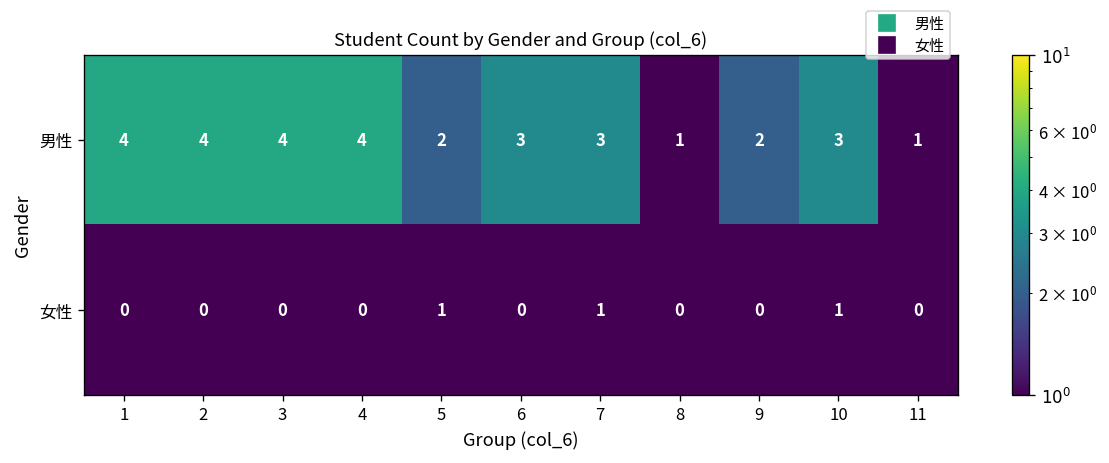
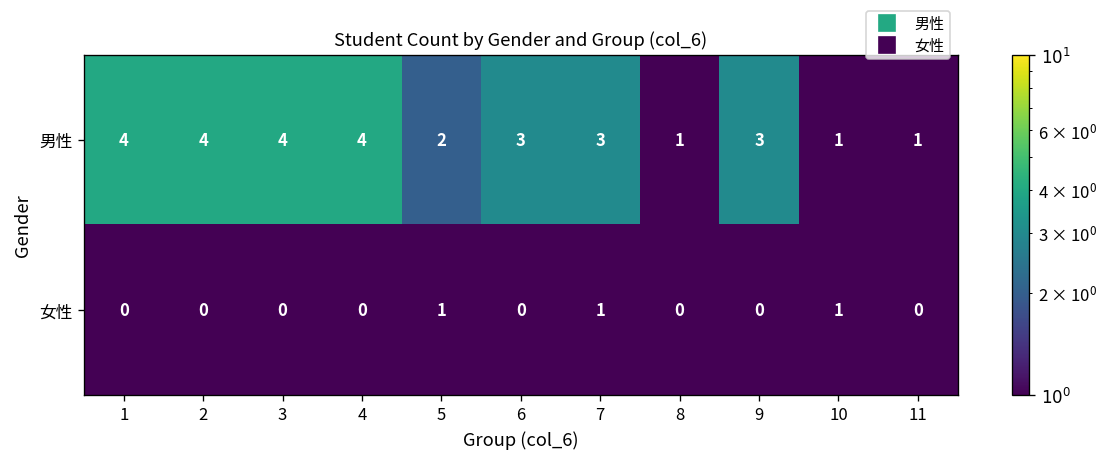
  {
    "男性": {
      "1": 4,
      "2": 4,
      "3": 4,
      "4": 4,
      "5": 2,
      "6": 3,
      "7": 3,
      "8": 1,
-     "9": 2,
-     "10": 3,
+     "9": 3,
+     "10": 1,
      "11": 1
    },
    "女性": {
      "1": 0,
      "2": 0,
      "3": 0,
      "4": 0,
      "5": 1,
      "6": 0,
      "7": 1,
      "8": 0,
      "9": 0,
      "10": 1,
      "11": 0
    }
  }
